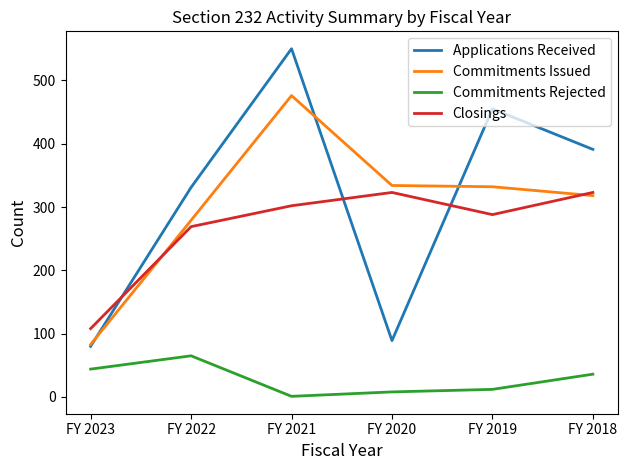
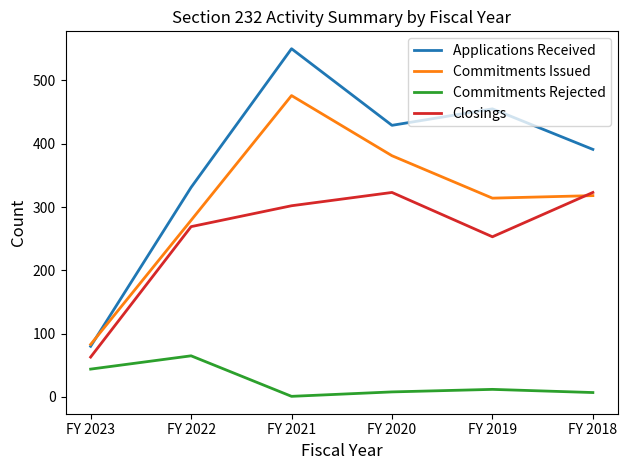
  {
    "Applications Received": {
      "FY 2022": 330,
      "FY 2021": 550,
-     "FY 2020": 90,
+     "FY 2020": 430,
      "FY 2018": 390
    },
    "Commitments Issued": {
      "FY 2022": 280,
      "FY 2021": 480,
-     "FY 2020": 330,
-     "FY 2019": 330,
+     "FY 2020": 380,
+     "FY 2019": 310,
      "FY 2018": 320
    },
    "Commitments Rejected": {
      "FY 2023": 40,
      "FY 2022": 70,
      "FY 2021": 0,
      "FY 2020": 10,
      "FY 2019": 10,
-     "FY 2018": 40
+     "FY 2018": 10
    },
    "Closings": {
-     "FY 2023": 110,
+     "FY 2023": 60,
      "FY 2022": 270,
      "FY 2021": 300,
      "FY 2020": 320,
-     "FY 2019": 290,
+     "FY 2019": 250,
      "FY 2018": 320
    }
  }
